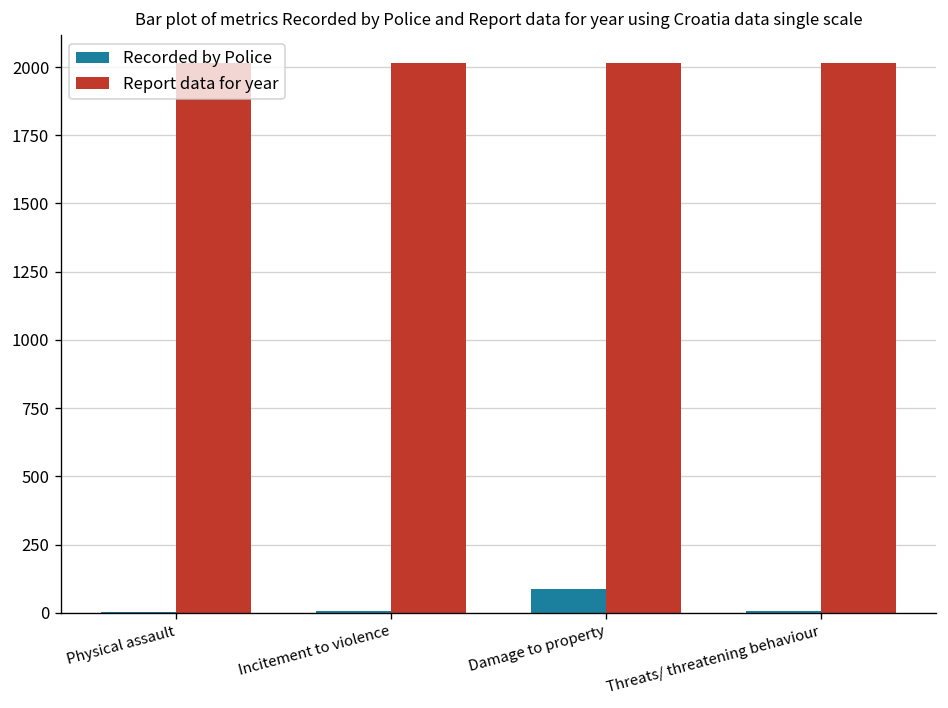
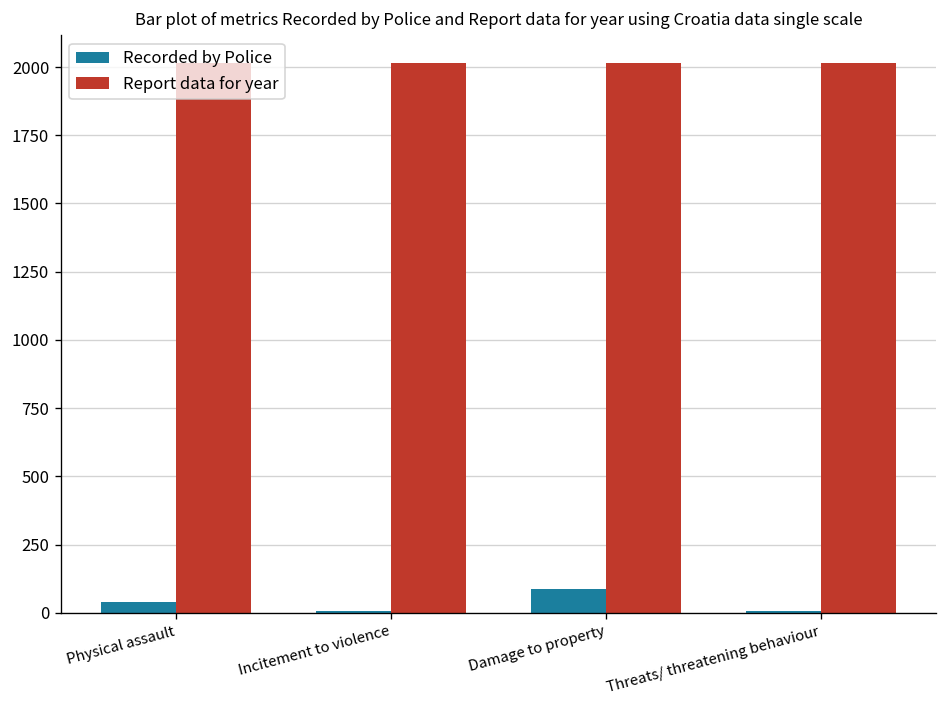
  {
    "Recorded by Police": {
-     "Physical assault": 0,
+     "Physical assault": 40,
      "Damage to property": 90
    },
    "Report data for year": {
      "Incitement to violence": 2020,
      "Damage to property": 2020,
      "Threats/ threatening behaviour": 2020
    }
  }
